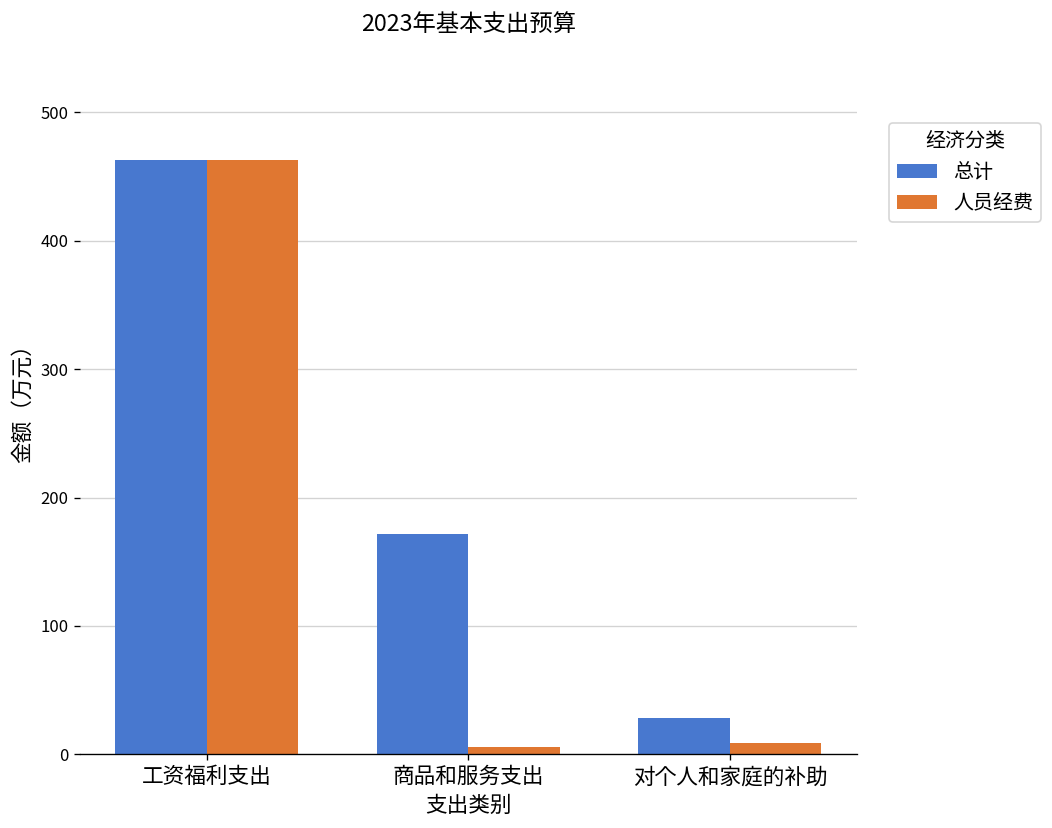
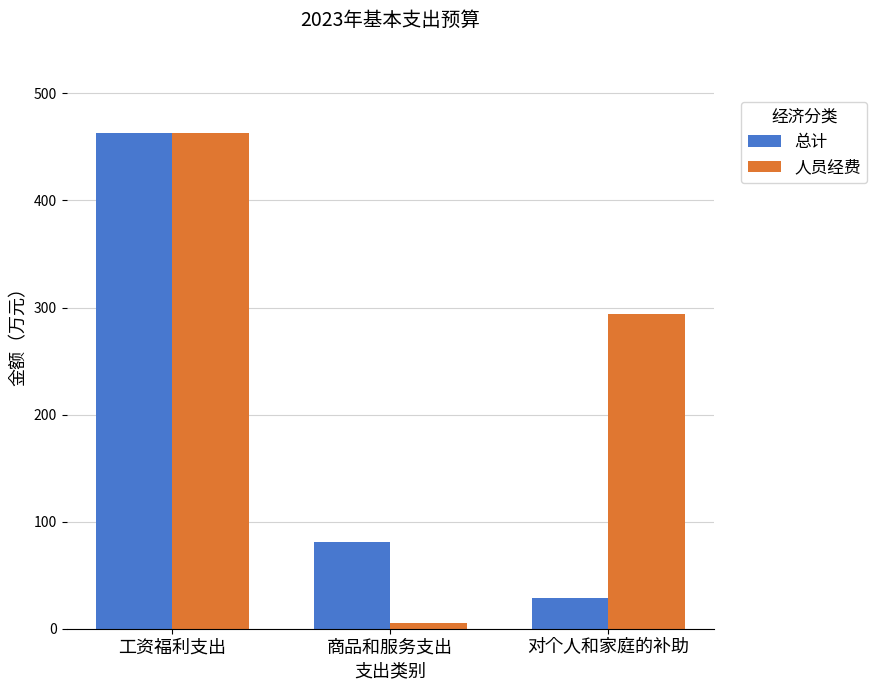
  {
    "总计": {
      "工资福利支出": 463,
-     "商品和服务支出": 171,
+     "商品和服务支出": 81,
      "对个人和家庭的补助": 29
    },
    "人员经费": {
      "工资福利支出": 463,
      "商品和服务支出": 6,
-     "对个人和家庭的补助": 9
+     "对个人和家庭的补助": 294
    }
  }
